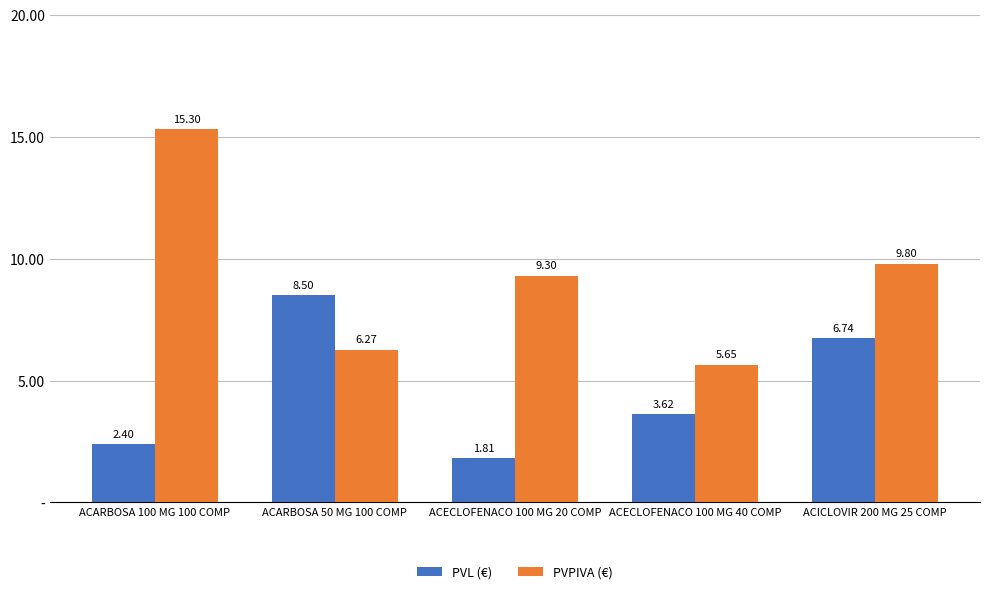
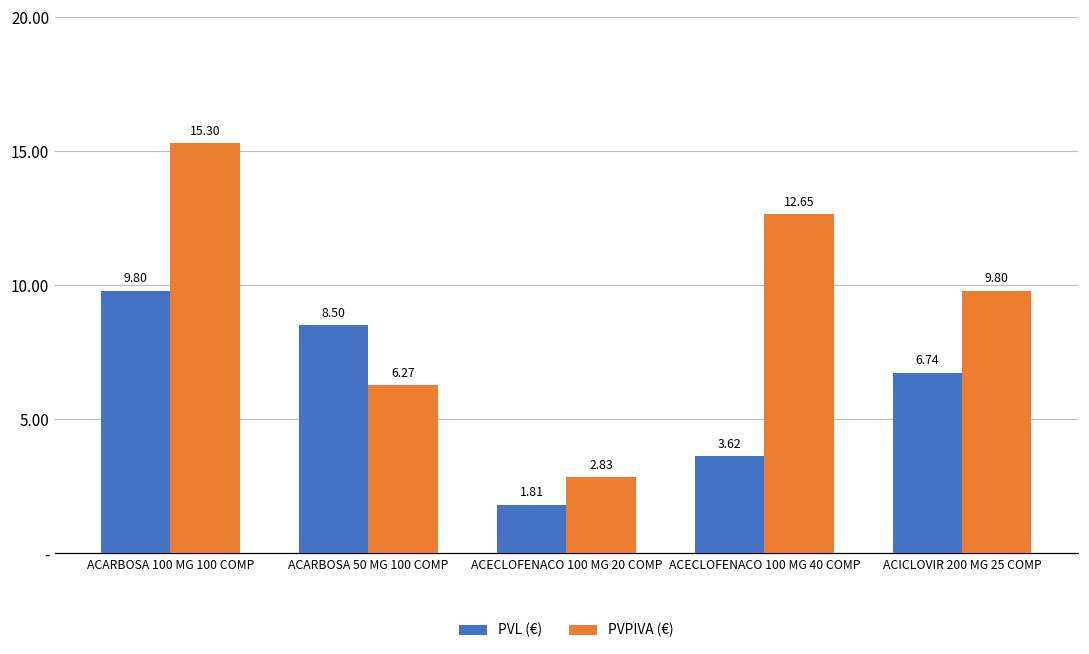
  {
    "PVL (€)": {
-     "ACARBOSA 100 MG 100 COMP": 2.40,
+     "ACARBOSA 100 MG 100 COMP": 9.80,
      "ACARBOSA 50 MG 100 COMP": 8.50,
      "ACECLOFENACO 100 MG 20 COMP": 1.81,
      "ACECLOFENACO 100 MG 40 COMP": 3.62,
      "ACICLOVIR 200 MG 25 COMP": 6.74
    },
    "PVPIVA (€)": {
      "ACARBOSA 100 MG 100 COMP": 15.30,
      "ACARBOSA 50 MG 100 COMP": 6.27,
-     "ACECLOFENACO 100 MG 20 COMP": 9.30,
-     "ACECLOFENACO 100 MG 40 COMP": 5.65,
+     "ACECLOFENACO 100 MG 20 COMP": 2.83,
+     "ACECLOFENACO 100 MG 40 COMP": 12.65,
      "ACICLOVIR 200 MG 25 COMP": 9.80
    }
  }
